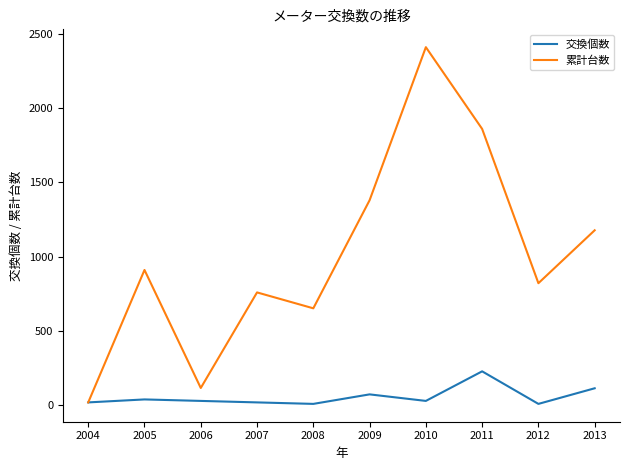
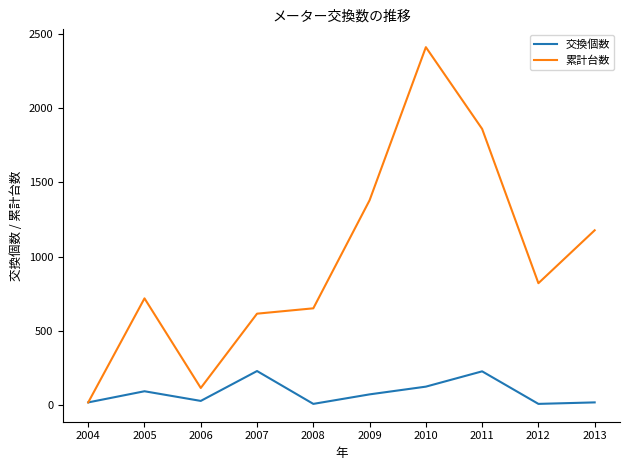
  {
    "交換個数": {
-     "2005": 40,
+     "2005": 100,
      "2006": 30,
-     "2007": 20,
+     "2007": 230,
      "2008": 10,
      "2009": 70,
-     "2010": 30,
+     "2010": 130,
      "2011": 230,
      "2012": 10,
-     "2013": 120
+     "2013": 20
    },
    "累計台数": {
-     "2005": 910,
+     "2005": 720,
      "2006": 120,
-     "2007": 760,
+     "2007": 620,
      "2008": 650,
      "2009": 1380,
      "2010": 2410,
      "2011": 1860,
      "2012": 820,
      "2013": 1180
    }
  }
